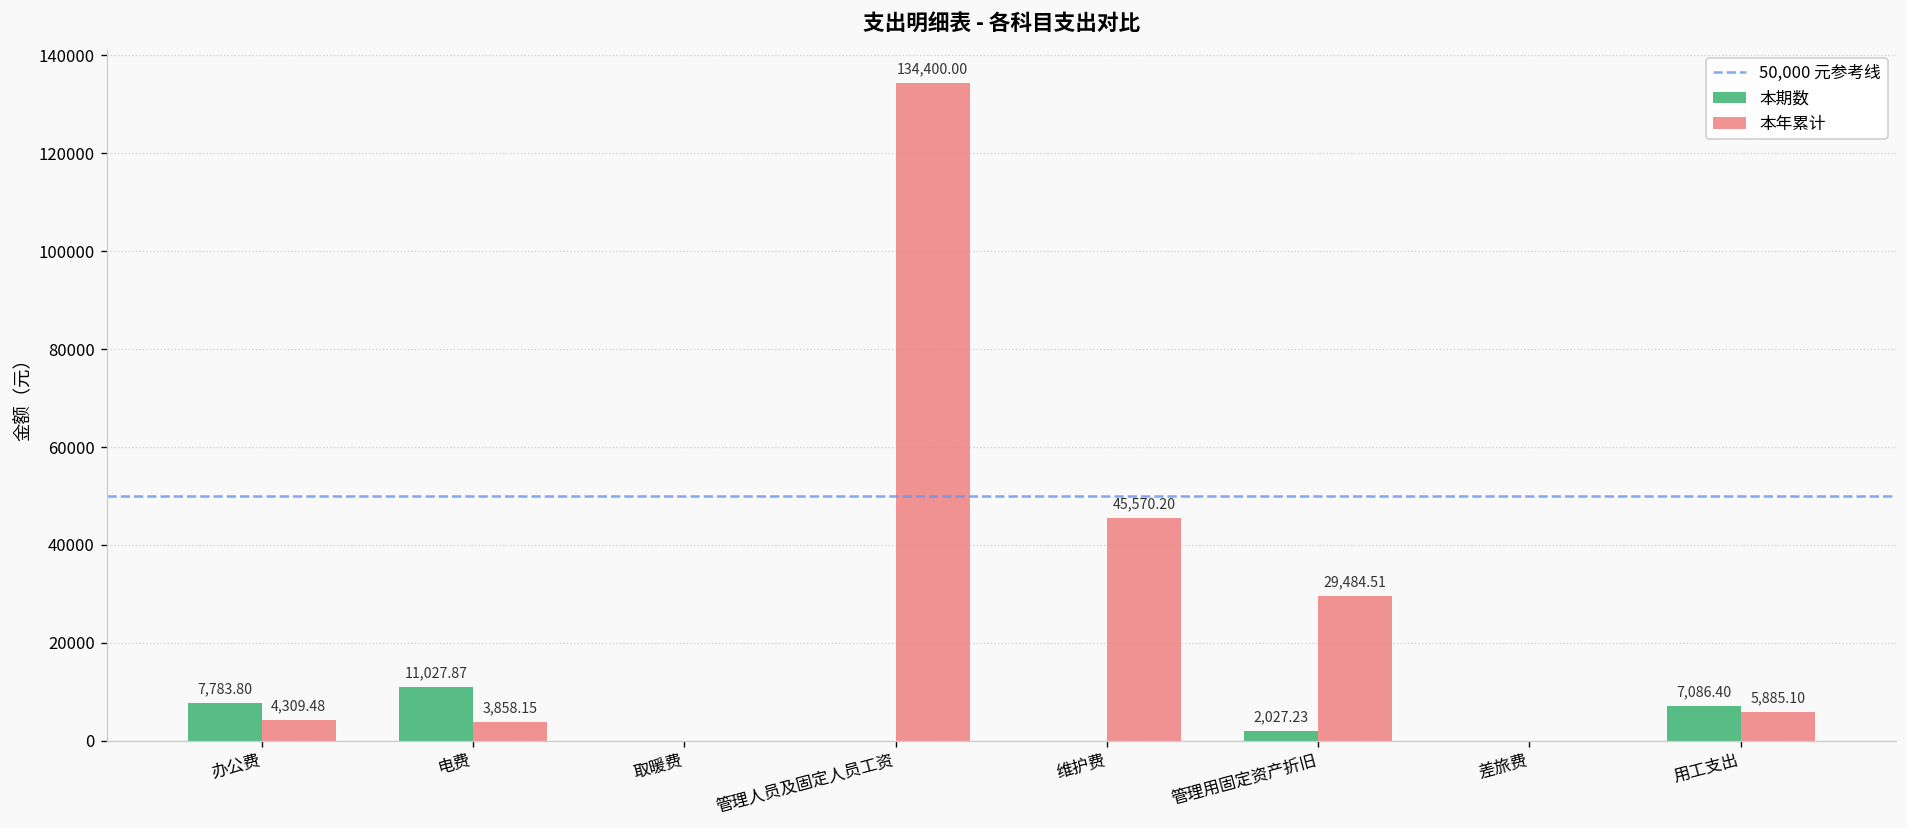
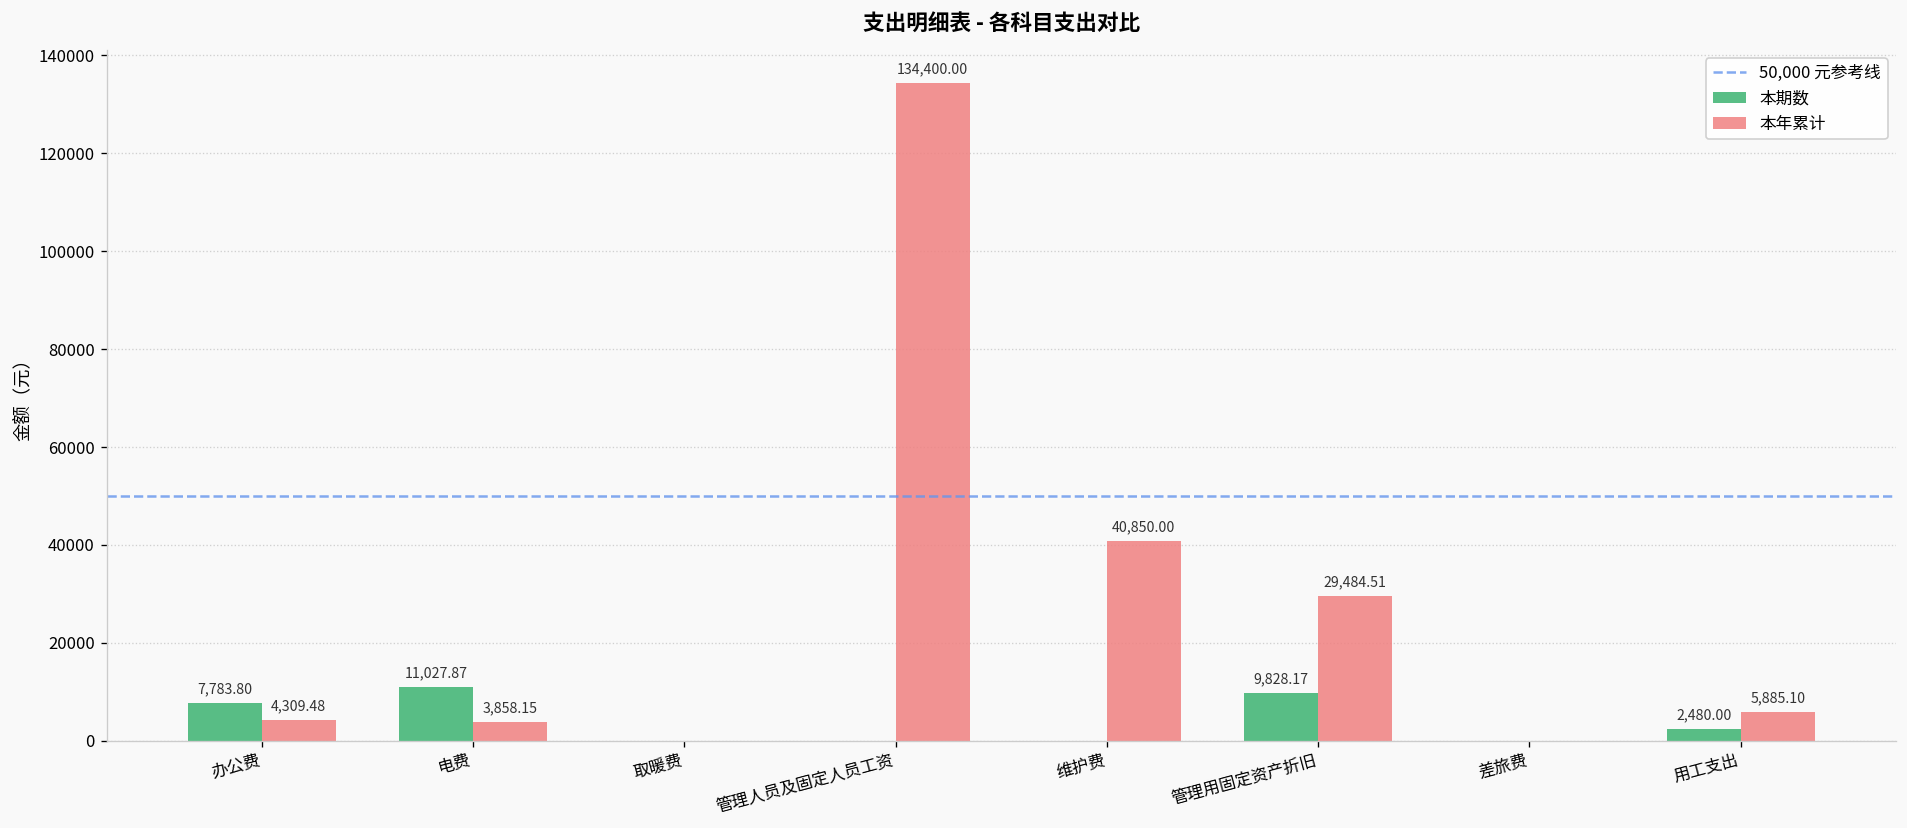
  {
    "本期数": {
      "办公费": "7,783.80",
      "电费": "11,027.87",
-     "管理用固定资产折旧": "2,027.23",
-     "用工支出": "7,086.40"
+     "管理用固定资产折旧": "9,828.17",
+     "用工支出": "2,480.00"
    },
    "本年累计": {
      "办公费": "4,309.48",
      "电费": "3,858.15",
      "管理人员及固定人员工资": "134,400.00",
-     "维护费": "45,570.20",
+     "维护费": "40,850.00",
      "管理用固定资产折旧": "29,484.51",
      "用工支出": "5,885.10"
    }
  }
